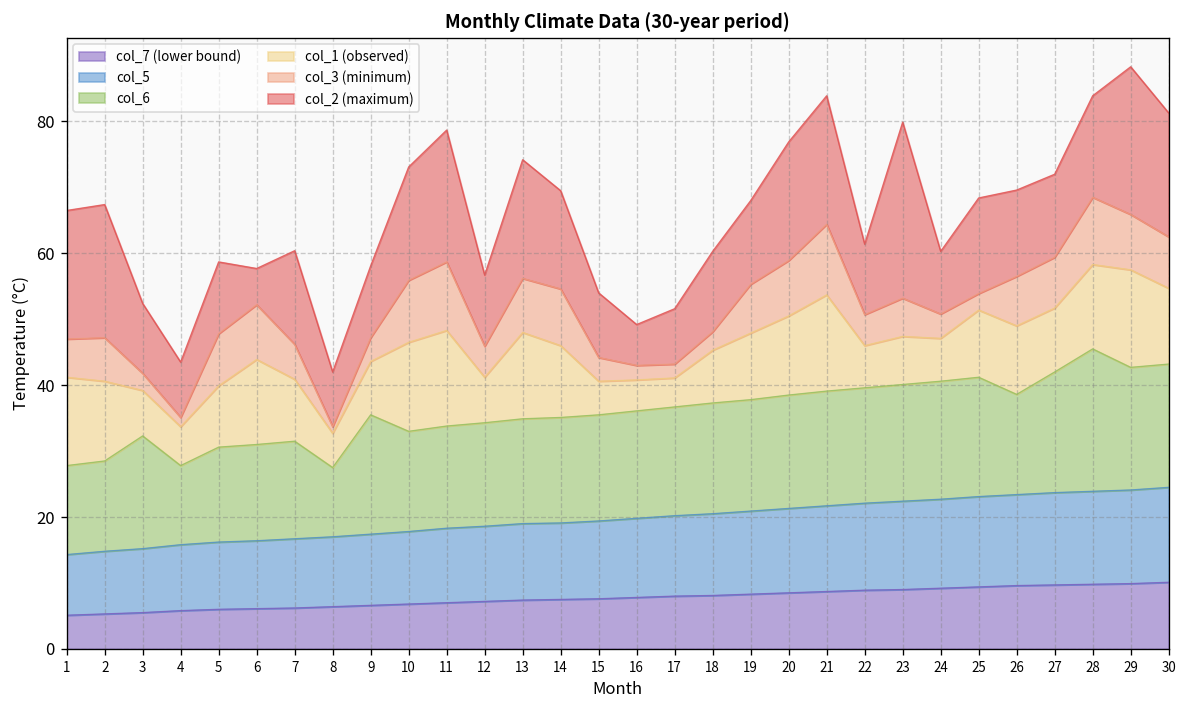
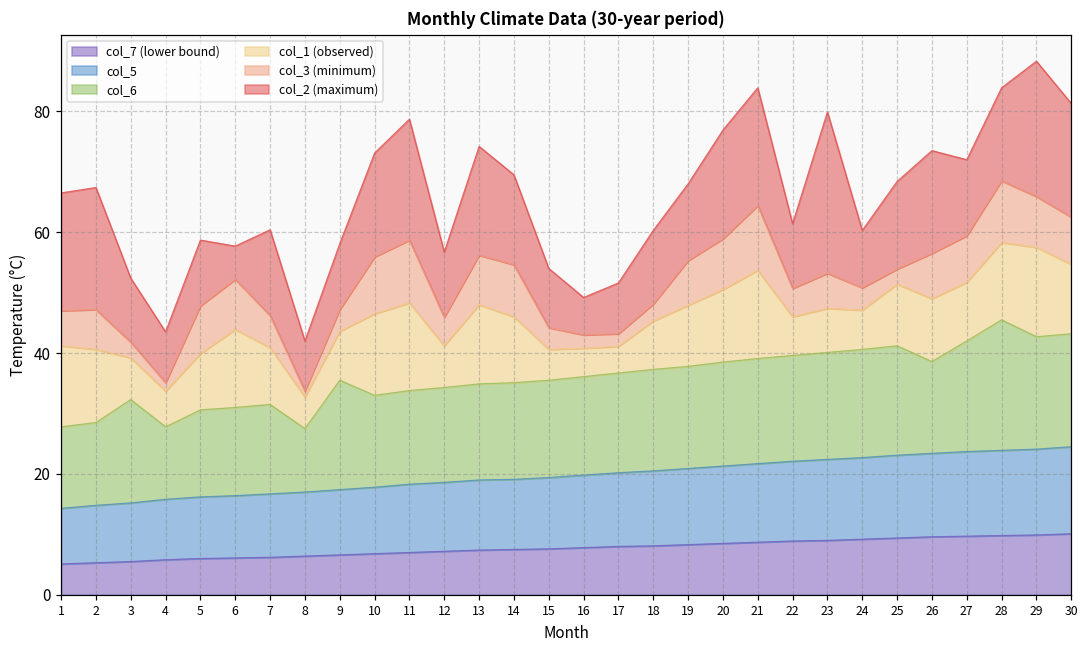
  {
    "col_6": {
      "1": 13,
      "2": 14,
      "3": 17,
      "4": 12,
      "5": 14,
      "6": 15,
      "7": 15,
      "8": 11,
      "9": 18,
      "10": 15,
      "11": 15,
      "12": 16,
      "13": 16,
      "14": 16,
      "15": 16,
      "16": 16,
      "17": 17,
      "18": 17,
      "19": 17,
      "20": 17,
      "21": 17,
      "22": 18,
      "23": 18,
      "24": 18,
      "25": 18,
      "26": 15,
      "27": 18,
      "28": 22,
      "29": 19,
      "30": 19
    },
    "col_2 (maximum)": {
      "1": 20,
      "2": 20,
      "3": 11,
      "4": 8,
      "5": 11,
      "6": 6,
      "7": 14,
      "8": 8,
      "9": 11,
      "10": 17,
      "11": 20,
      "12": 11,
      "13": 18,
      "14": 15,
      "15": 10,
      "16": 6,
      "17": 8,
      "18": 12,
      "19": 13,
      "20": 18,
      "21": 20,
      "22": 11,
      "23": 27,
      "24": 10,
      "25": 15,
-     "26": 13,
+     "26": 17,
      "27": 13,
      "28": 15,
      "29": 22,
      "30": 19
    }
  }
